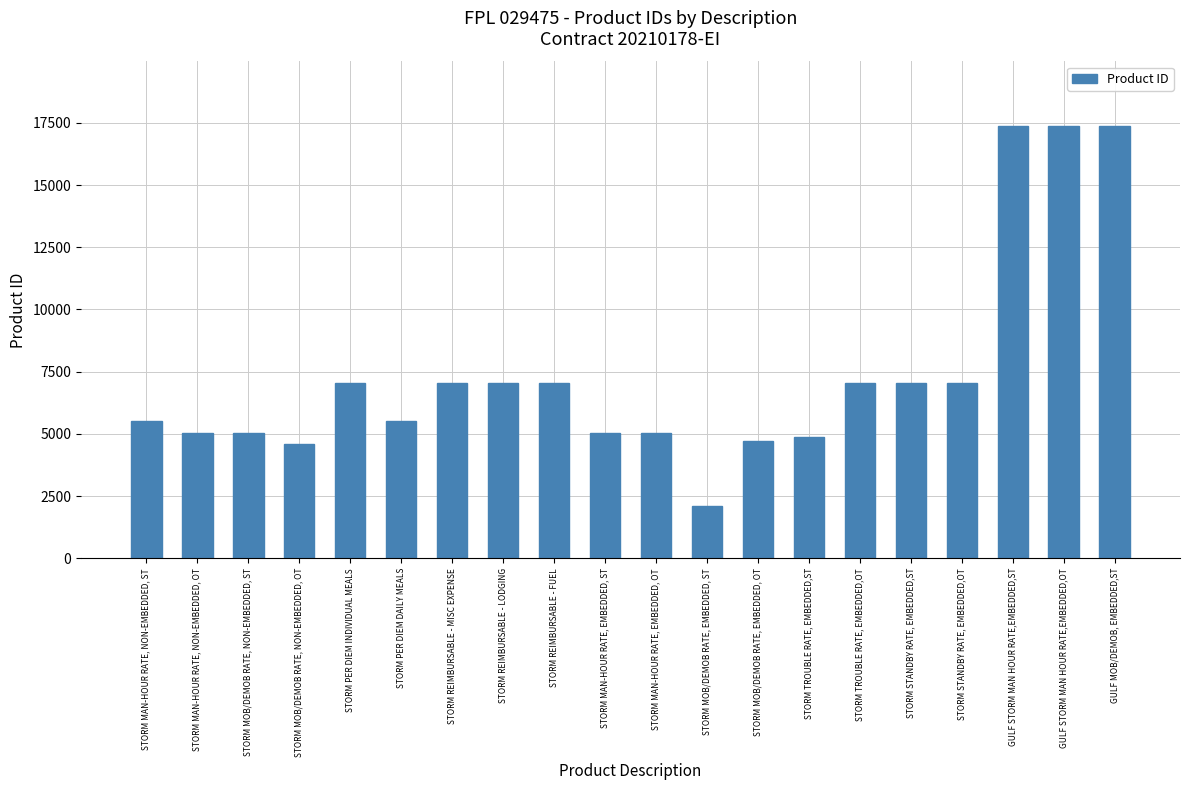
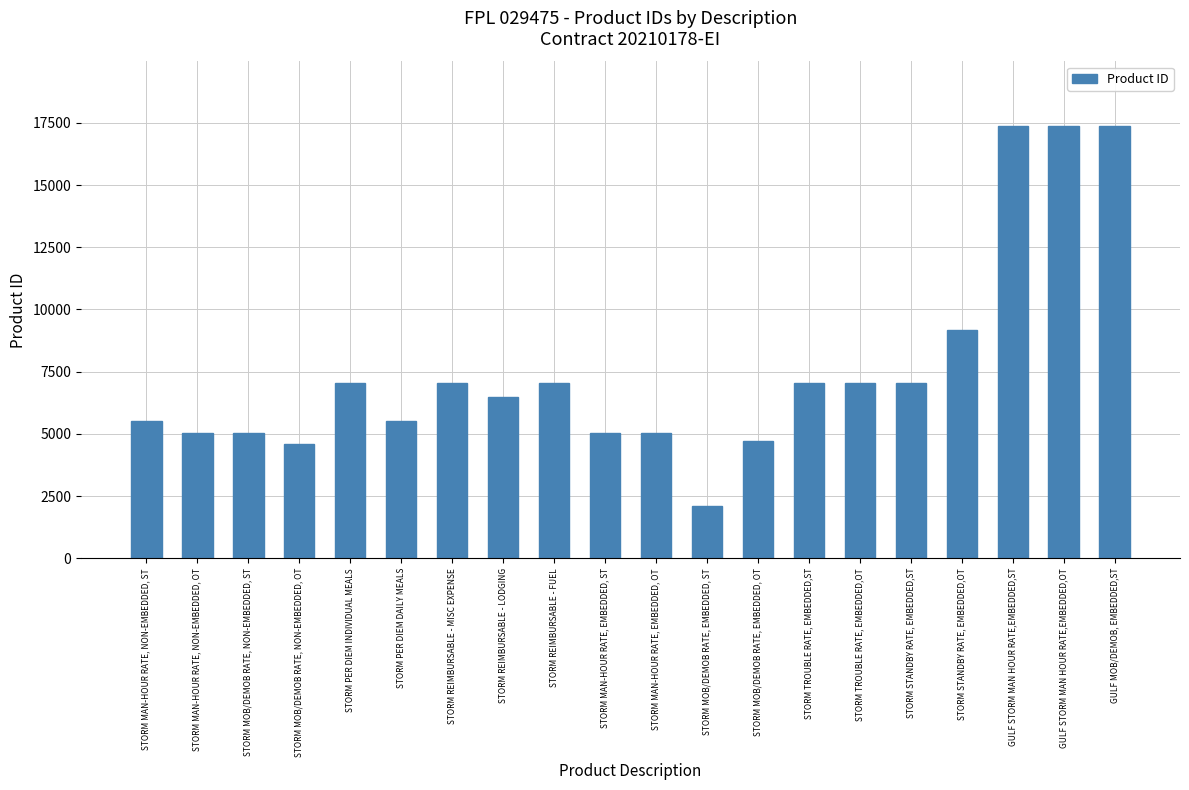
  {
    "STORM MAN-HOUR RATE, NON-EMBEDDED, ST": 5500,
    "STORM MAN-HOUR RATE, NON-EMBEDDED, OT": 5000,
    "STORM MOB/DEMOB RATE, NON-EMBEDDED, ST": 5000,
    "STORM MOB/DEMOB RATE, NON-EMBEDDED, OT": 4600,
    "STORM PER DIEM INDIVIDUAL MEALS": 7000,
    "STORM PER DIEM DAILY MEALS": 5500,
    "STORM REIMBURSABLE - MISC EXPENSE": 7100,
-   "STORM REIMBURSABLE - LODGING": 7000,
+   "STORM REIMBURSABLE - LODGING": 6500,
    "STORM REIMBURSABLE - FUEL": 7000,
    "STORM MAN-HOUR RATE, EMBEDDED, ST": 5000,
    "STORM MAN-HOUR RATE, EMBEDDED, OT": 5000,
    "STORM MOB/DEMOB RATE, EMBEDDED, ST": 2100,
    "STORM MOB/DEMOB RATE, EMBEDDED, OT": 4700,
-   "STORM TROUBLE RATE, EMBEDDED,ST": 4900,
+   "STORM TROUBLE RATE, EMBEDDED,ST": 7100,
    "STORM TROUBLE RATE, EMBEDDED,OT": 7100,
    "STORM STANDBY RATE, EMBEDDED,ST": 7100,
-   "STORM STANDBY RATE, EMBEDDED,OT": 7100,
+   "STORM STANDBY RATE, EMBEDDED,OT": 9200,
    "GULF STORM MAN HOUR RATE,EMBEDDED,ST": 17400,
    "GULF STORM MAN HOUR RATE,EMBEDDED,OT": 17400,
    "GULF MOB/DEMOB, EMBEDDED,ST": 17400
  }
